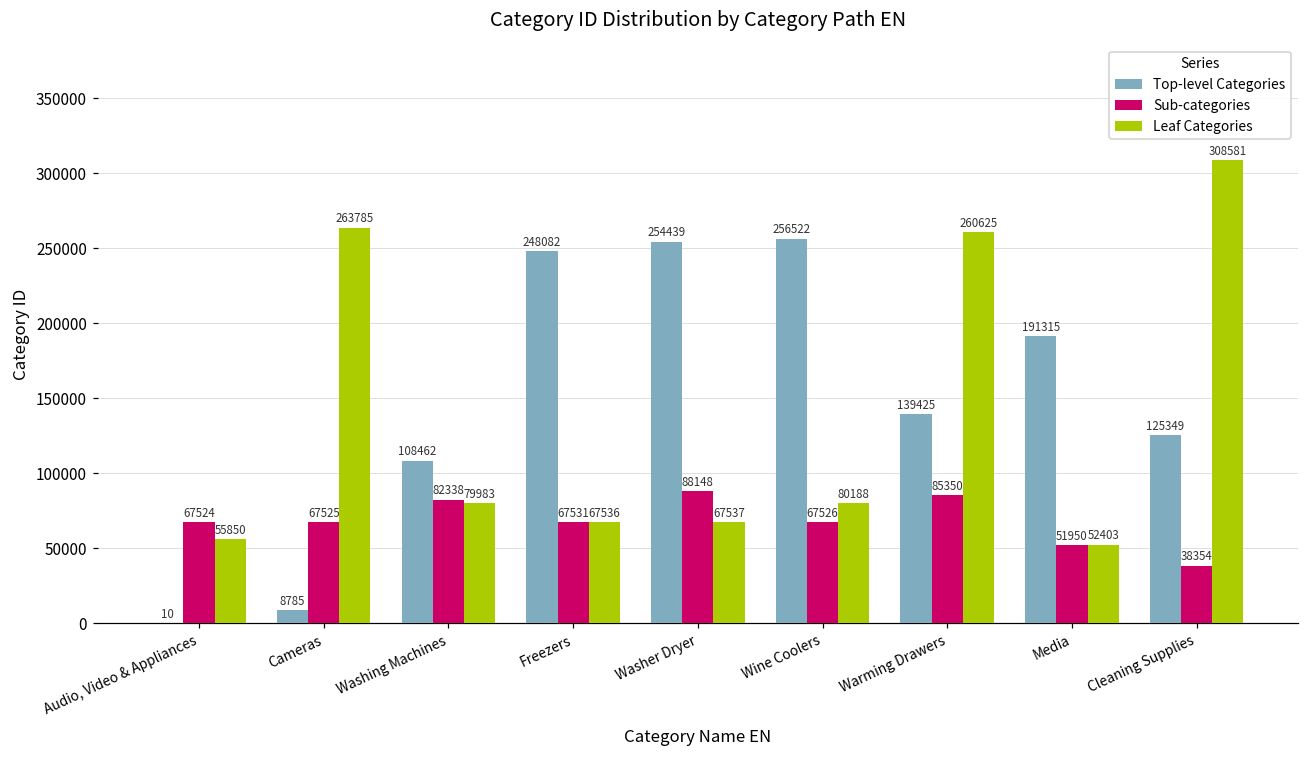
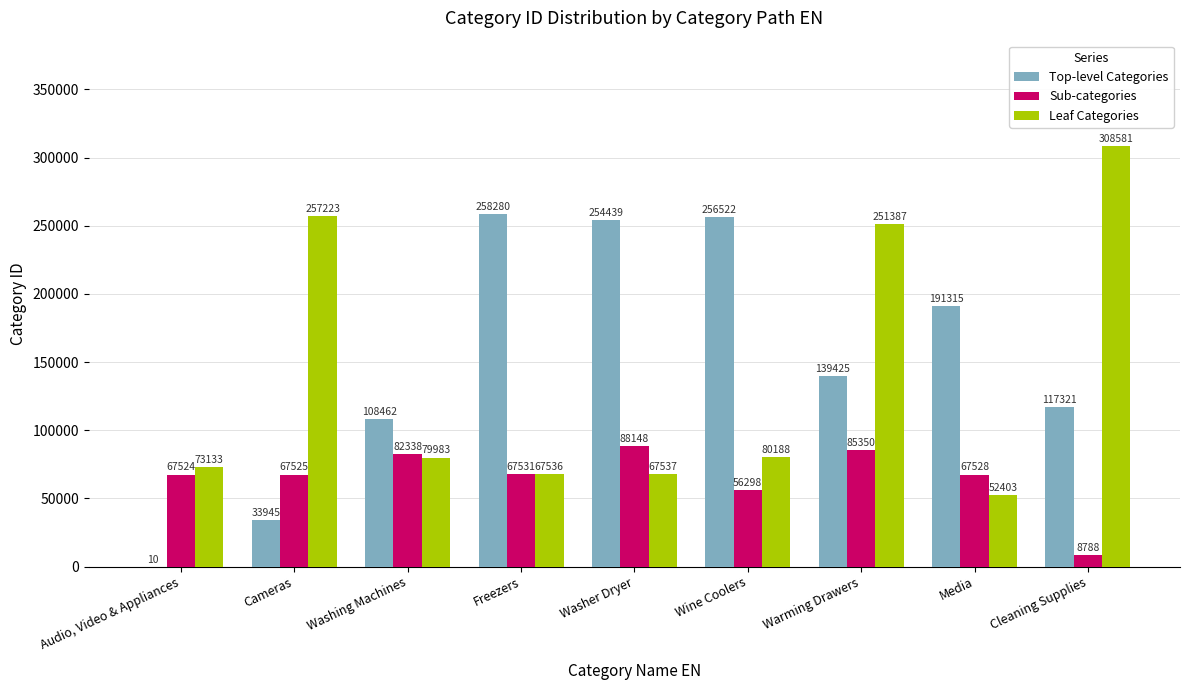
  {
    "Top-level Categories": {
      "Audio, Video & Appliances": 10,
-     "Cameras": 8785,
+     "Cameras": 33945,
      "Washing Machines": 108462,
-     "Freezers": 248082,
+     "Freezers": 258280,
      "Washer Dryer": 254439,
      "Wine Coolers": 256522,
      "Warming Drawers": 139425,
      "Media": 191315,
-     "Cleaning Supplies": 125349
+     "Cleaning Supplies": 117321
    },
    "Sub-categories": {
      "Audio, Video & Appliances": 67524,
      "Cameras": 67525,
      "Washing Machines": 82338,
      "Freezers": 67531,
      "Washer Dryer": 88148,
-     "Wine Coolers": 67526,
+     "Wine Coolers": 56298,
      "Warming Drawers": 85350,
-     "Media": 51950,
-     "Cleaning Supplies": 38354
+     "Media": 67528,
+     "Cleaning Supplies": 8788
    },
    "Leaf Categories": {
-     "Audio, Video & Appliances": 55850,
-     "Cameras": 263785,
+     "Audio, Video & Appliances": 73133,
+     "Cameras": 257223,
      "Washing Machines": 79983,
      "Freezers": 67536,
      "Washer Dryer": 67537,
      "Wine Coolers": 80188,
-     "Warming Drawers": 260625,
+     "Warming Drawers": 251387,
      "Media": 52403,
      "Cleaning Supplies": 308581
    }
  }
